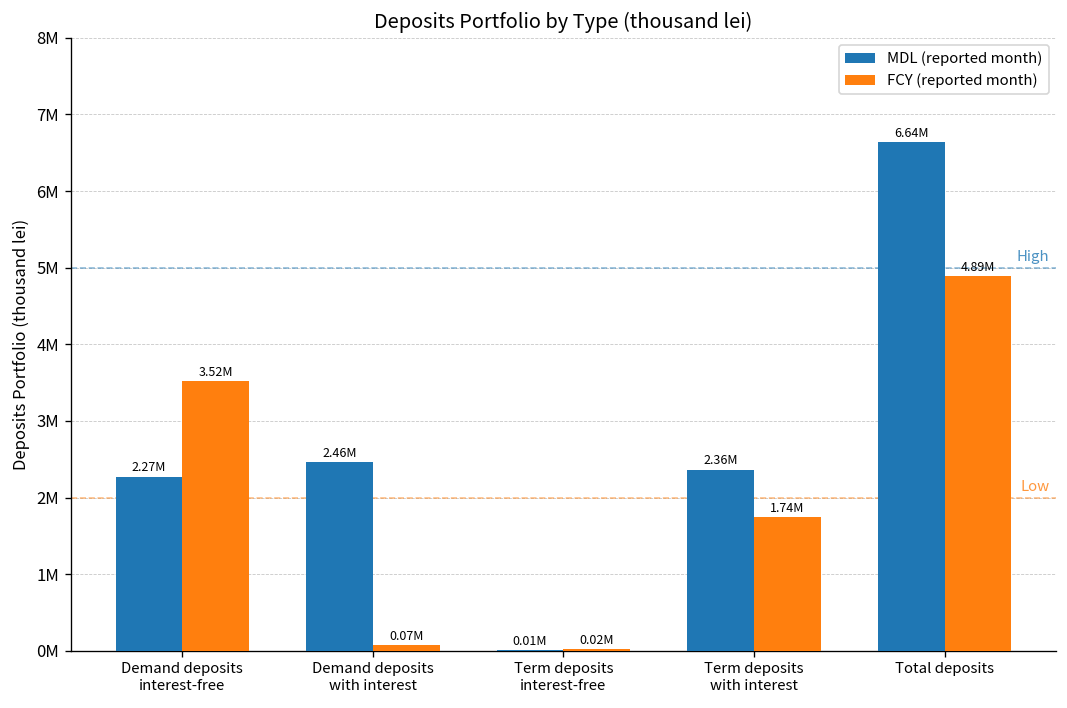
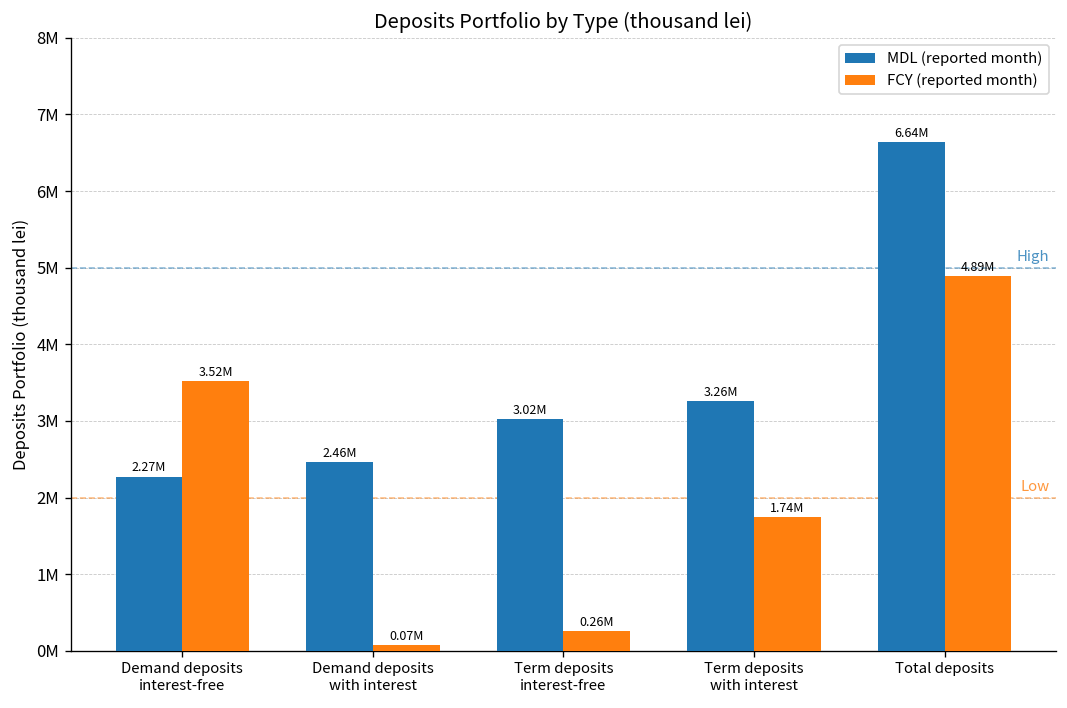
  {
    "MDL (reported month)": {
      "Demand deposits interest-free": "2.27M",
      "Demand deposits with interest": "2.46M",
-     "Term deposits interest-free": "0.01M",
-     "Term deposits with interest": "2.36M",
+     "Term deposits interest-free": "3.02M",
+     "Term deposits with interest": "3.26M",
      "Total deposits": "6.64M"
    },
    "FCY (reported month)": {
      "Demand deposits interest-free": "3.52M",
      "Demand deposits with interest": "0.07M",
-     "Term deposits interest-free": "0.02M",
+     "Term deposits interest-free": "0.26M",
      "Term deposits with interest": "1.74M",
      "Total deposits": "4.89M"
    }
  }
